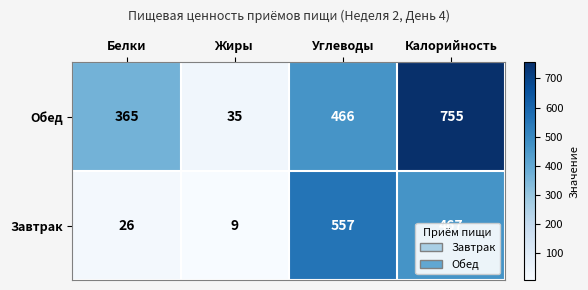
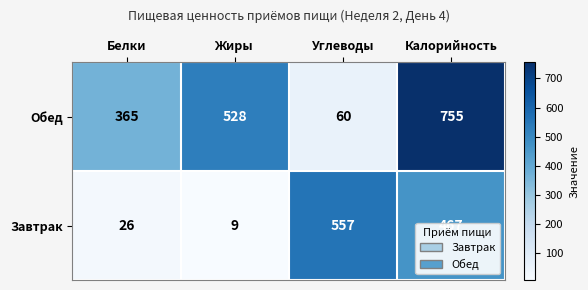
  {
    "Обед": {
      "Белки": 365,
-     "Жиры": 35,
-     "Углеводы": 466,
+     "Жиры": 528,
+     "Углеводы": 60,
      "Калорийность": 755
    },
    "Завтрак": {
      "Белки": 26,
      "Жиры": 9,
      "Углеводы": 557
    }
  }
